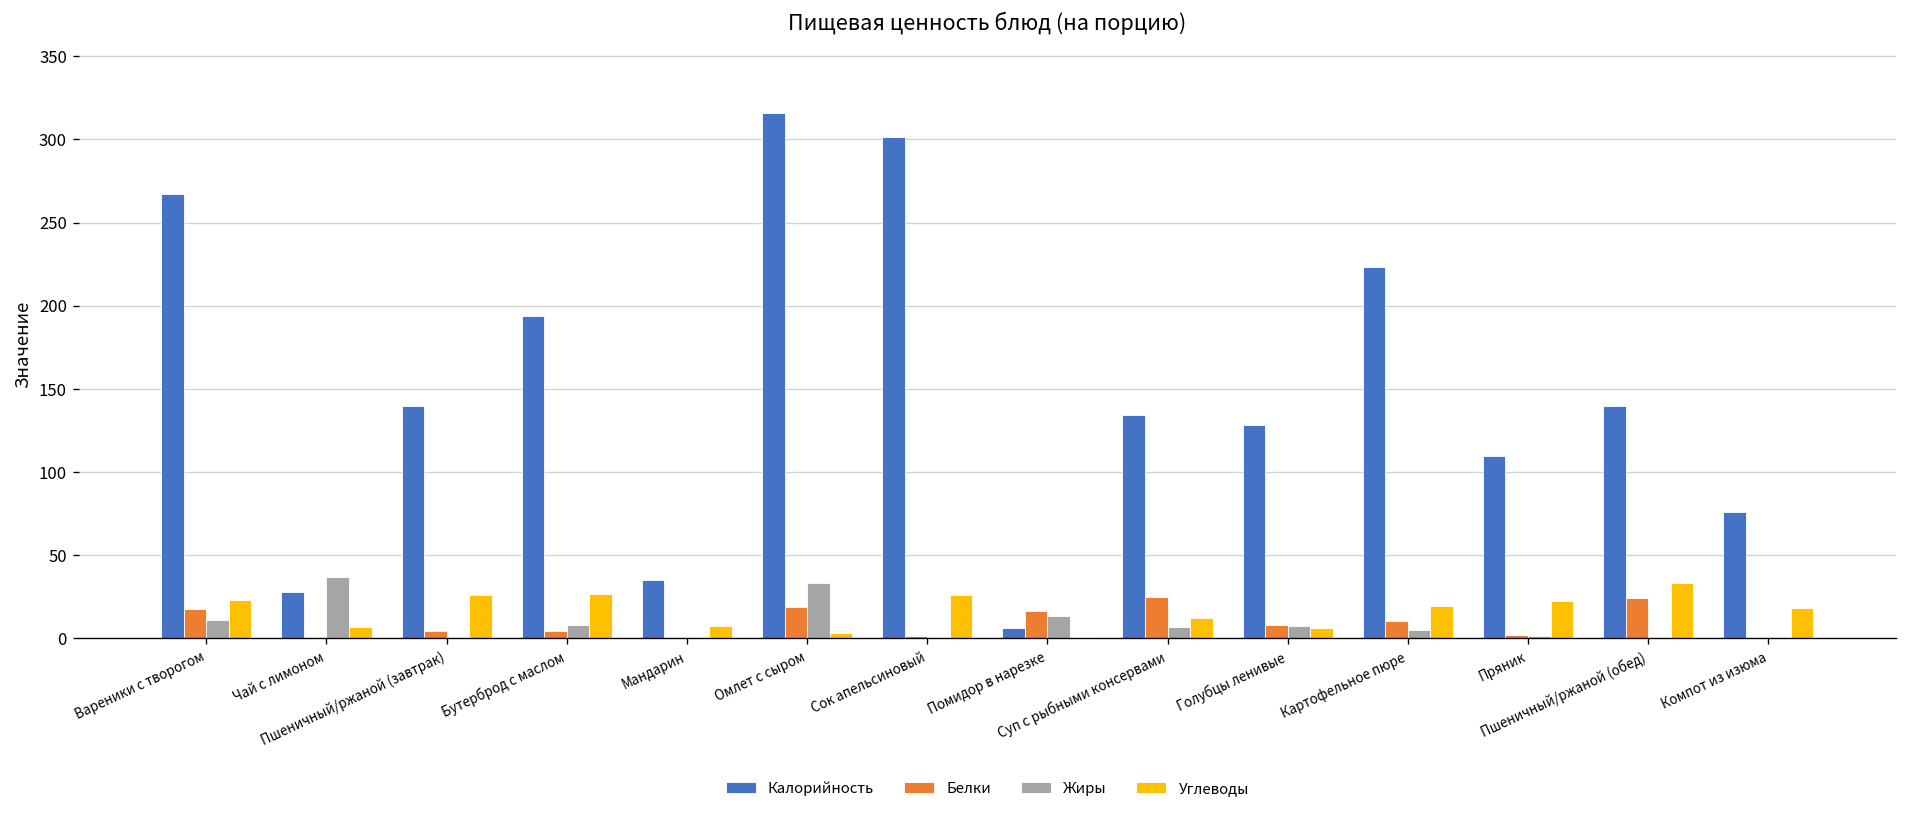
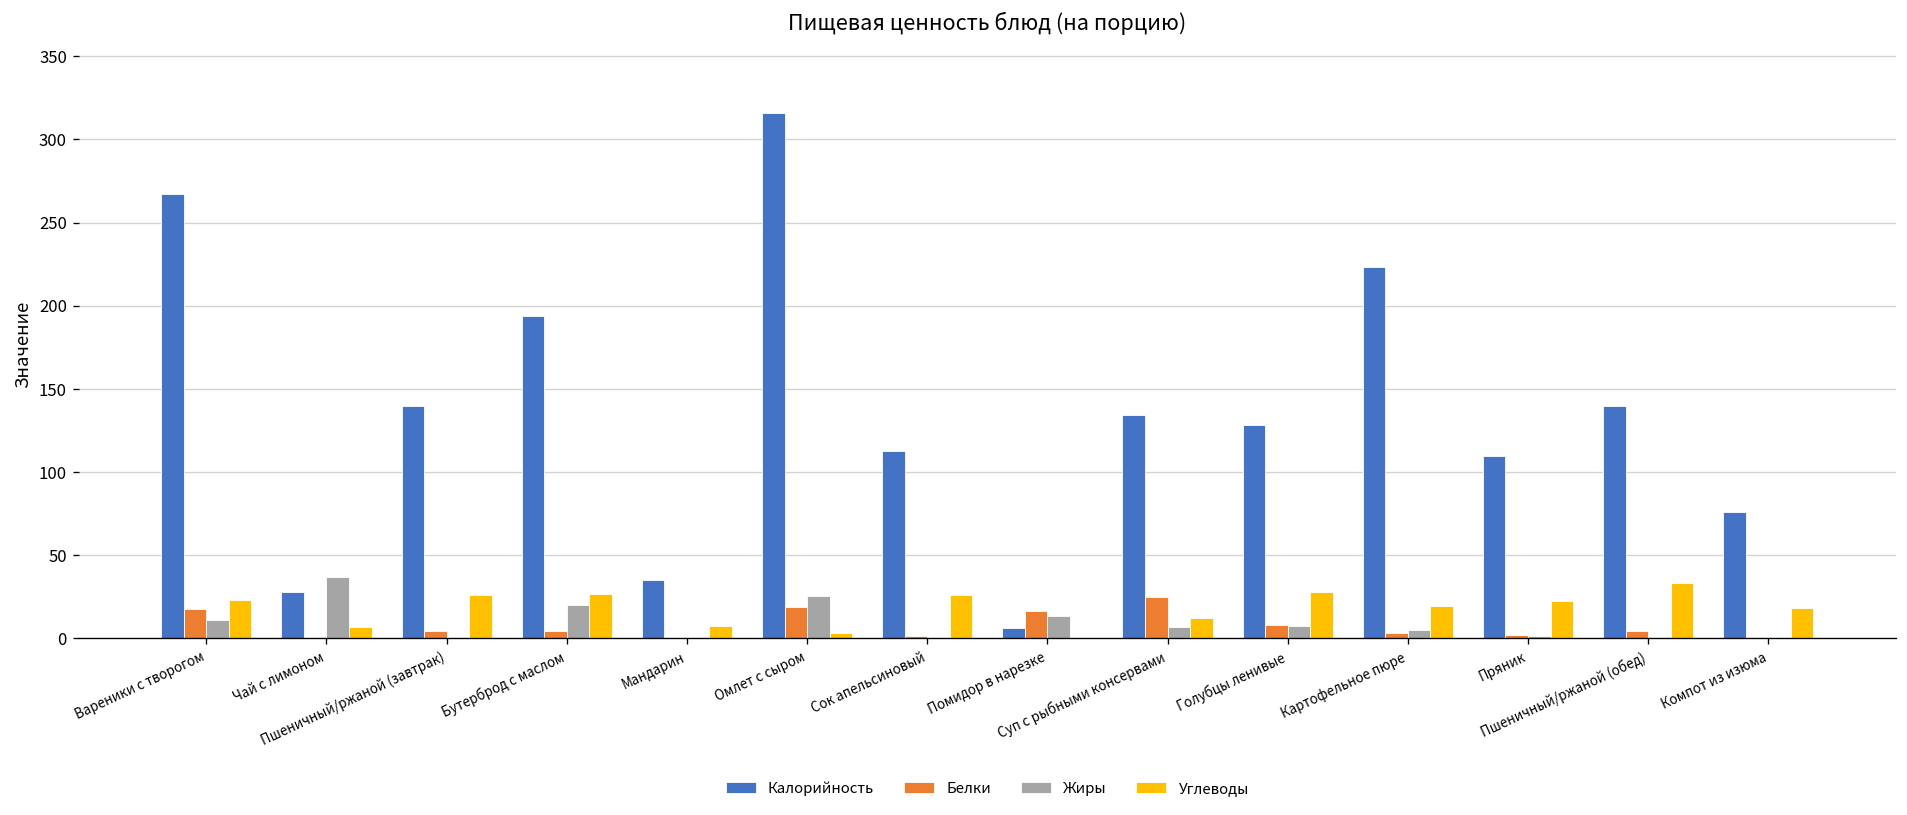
  {
    "Калорийность": {
      "Вареники с творогом": 267,
      "Чай с лимоном": 28,
      "Пшеничный/ржаной (завтрак)": 140,
      "Бутерброд с маслом": 194,
      "Мандарин": 35,
      "Омлет с сыром": 316,
-     "Сок апельсиновый": 302,
+     "Сок апельсиновый": 113,
      "Помидор в нарезке": 6,
      "Суп с рыбными консервами": 135,
      "Голубцы ленивые": 128,
      "Картофельное пюре": 223,
      "Пряник": 110,
      "Пшеничный/ржаной (обед)": 140,
      "Компот из изюма": 76
    },
    "Белки": {
      "Вареники с творогом": 18,
      "Пшеничный/ржаной (завтрак)": 4,
      "Бутерброд с маслом": 4,
      "Омлет с сыром": 19,
      "Помидор в нарезке": 16,
      "Суп с рыбными консервами": 25,
      "Голубцы ленивые": 8,
-     "Картофельное пюре": 10,
-     "Пшеничный/ржаной (обед)": 24
+     "Картофельное пюре": 3,
+     "Пшеничный/ржаной (обед)": 4
    },
    "Жиры": {
      "Вареники с творогом": 11,
      "Чай с лимоном": 37,
-     "Бутерброд с маслом": 8,
-     "Омлет с сыром": 33,
+     "Бутерброд с маслом": 20,
+     "Омлет с сыром": 25,
      "Помидор в нарезке": 13,
      "Суп с рыбными консервами": 7,
      "Голубцы ленивые": 8,
      "Картофельное пюре": 5
    },
    "Углеводы": {
      "Вареники с творогом": 23,
      "Чай с лимоном": 7,
      "Пшеничный/ржаной (завтрак)": 26,
      "Бутерброд с маслом": 27,
      "Мандарин": 8,
      "Омлет с сыром": 3,
      "Сок апельсиновый": 26,
      "Суп с рыбными консервами": 13,
-     "Голубцы ленивые": 6,
+     "Голубцы ленивые": 28,
      "Картофельное пюре": 20,
      "Пряник": 23,
      "Пшеничный/ржаной (обед)": 33,
      "Компот из изюма": 18
    }
  }
